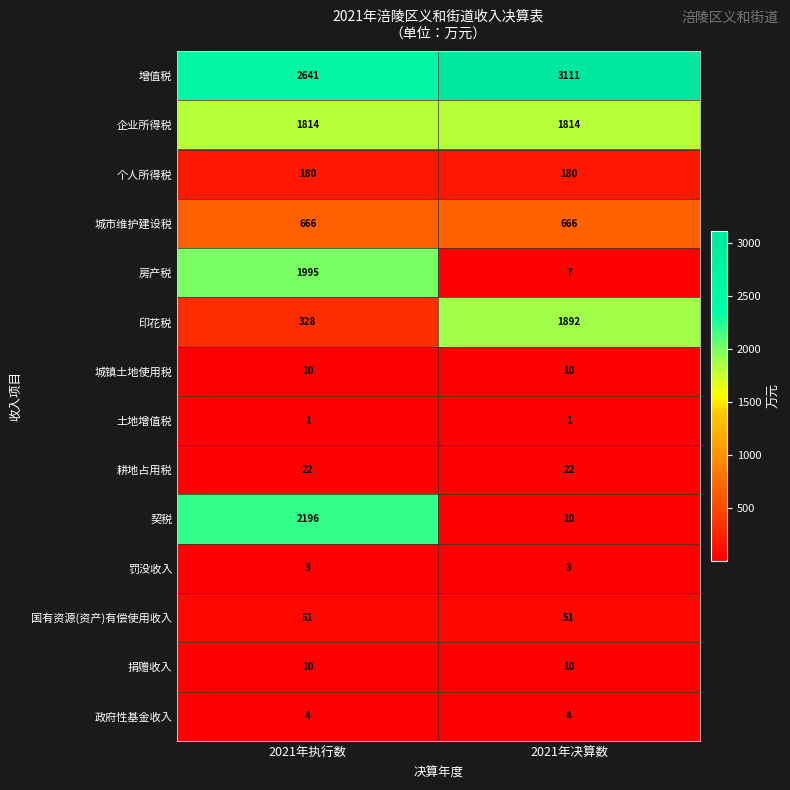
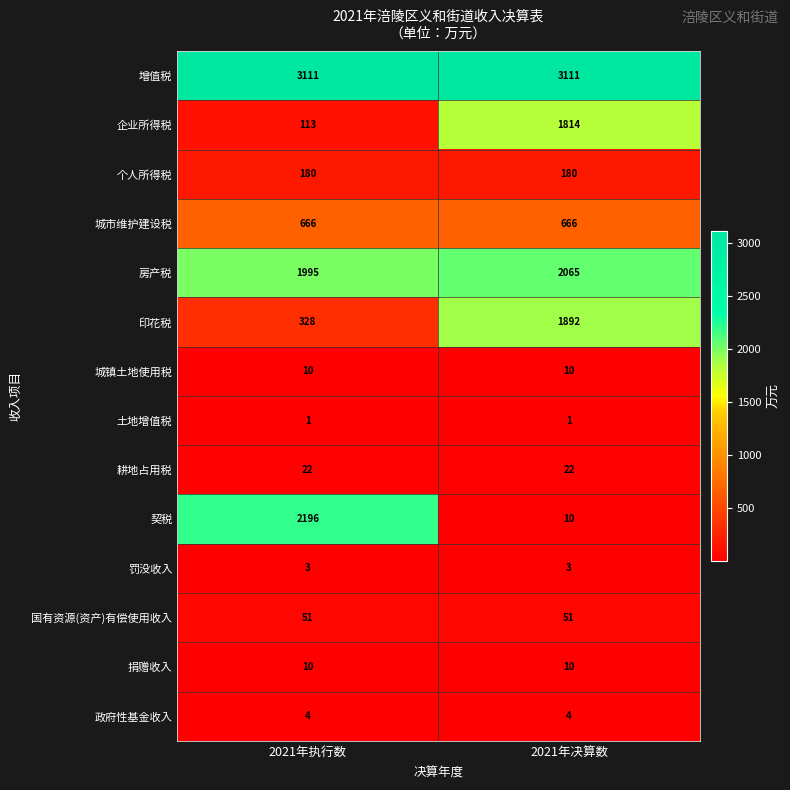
  {
    "增值税": {
-     "2021年执行数": 2641,
+     "2021年执行数": 3111,
      "2021年决算数": 3111
    },
    "企业所得税": {
-     "2021年执行数": 1814,
+     "2021年执行数": 113,
      "2021年决算数": 1814
    },
    "个人所得税": {
      "2021年执行数": 180,
      "2021年决算数": 180
    },
    "城市维护建设税": {
      "2021年执行数": 666,
      "2021年决算数": 666
    },
    "房产税": {
      "2021年执行数": 1995,
-     "2021年决算数": 7
+     "2021年决算数": 2065
    },
    "印花税": {
      "2021年执行数": 328,
      "2021年决算数": 1892
    },
    "城镇土地使用税": {
      "2021年执行数": 10,
      "2021年决算数": 10
    },
    "土地增值税": {
      "2021年执行数": 1,
      "2021年决算数": 1
    },
    "耕地占用税": {
      "2021年执行数": 22,
      "2021年决算数": 22
    },
    "契税": {
      "2021年执行数": 2196,
      "2021年决算数": 10
    },
    "罚没收入": {
      "2021年执行数": 3,
      "2021年决算数": 3
    },
    "国有资源(资产)有偿使用收入": {
      "2021年执行数": 51,
      "2021年决算数": 51
    },
    "捐赠收入": {
      "2021年执行数": 10,
      "2021年决算数": 10
    },
    "政府性基金收入": {
      "2021年执行数": 4,
      "2021年决算数": 4
    }
  }
